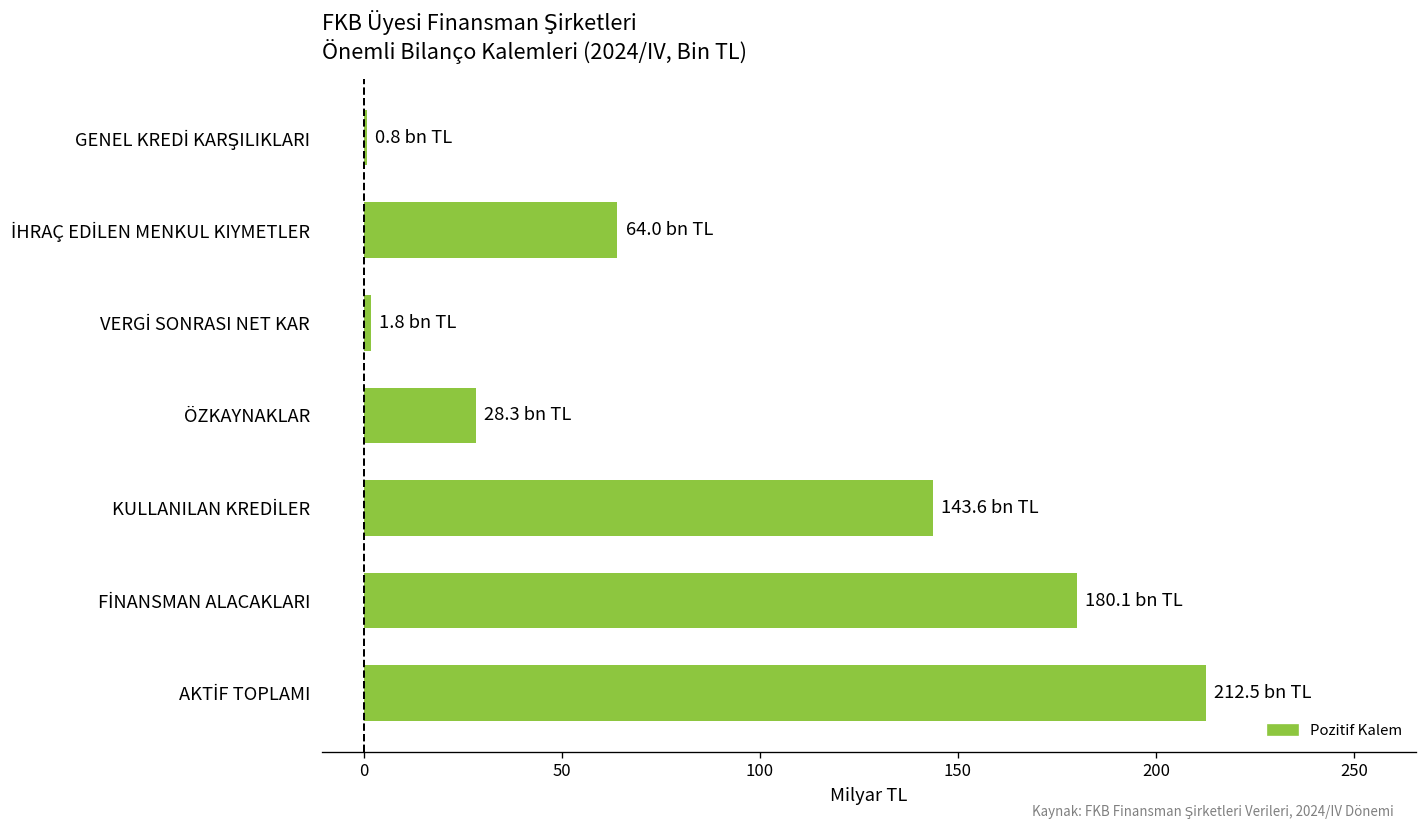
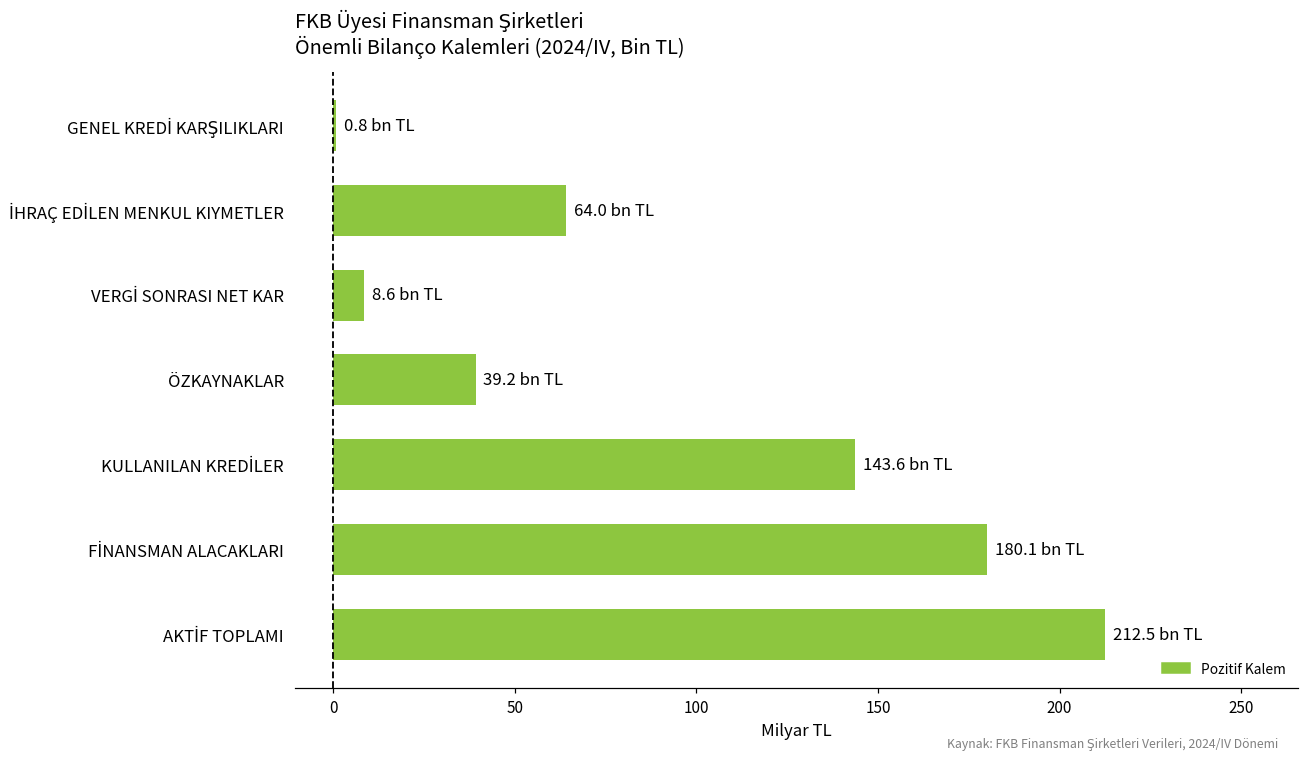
  {
    "GENEL KREDİ KARŞILIKLARI": 0.8,
    "İHRAÇ EDİLEN MENKUL KIYMETLER": 64.0,
-   "VERGİ SONRASI NET KAR": 1.8,
-   "ÖZKAYNAKLAR": 28.3,
+   "VERGİ SONRASI NET KAR": 8.6,
+   "ÖZKAYNAKLAR": 39.2,
    "KULLANILAN KREDİLER": 143.6,
    "FİNANSMAN ALACAKLARI": 180.1,
    "AKTİF TOPLAMI": 212.5
  }
